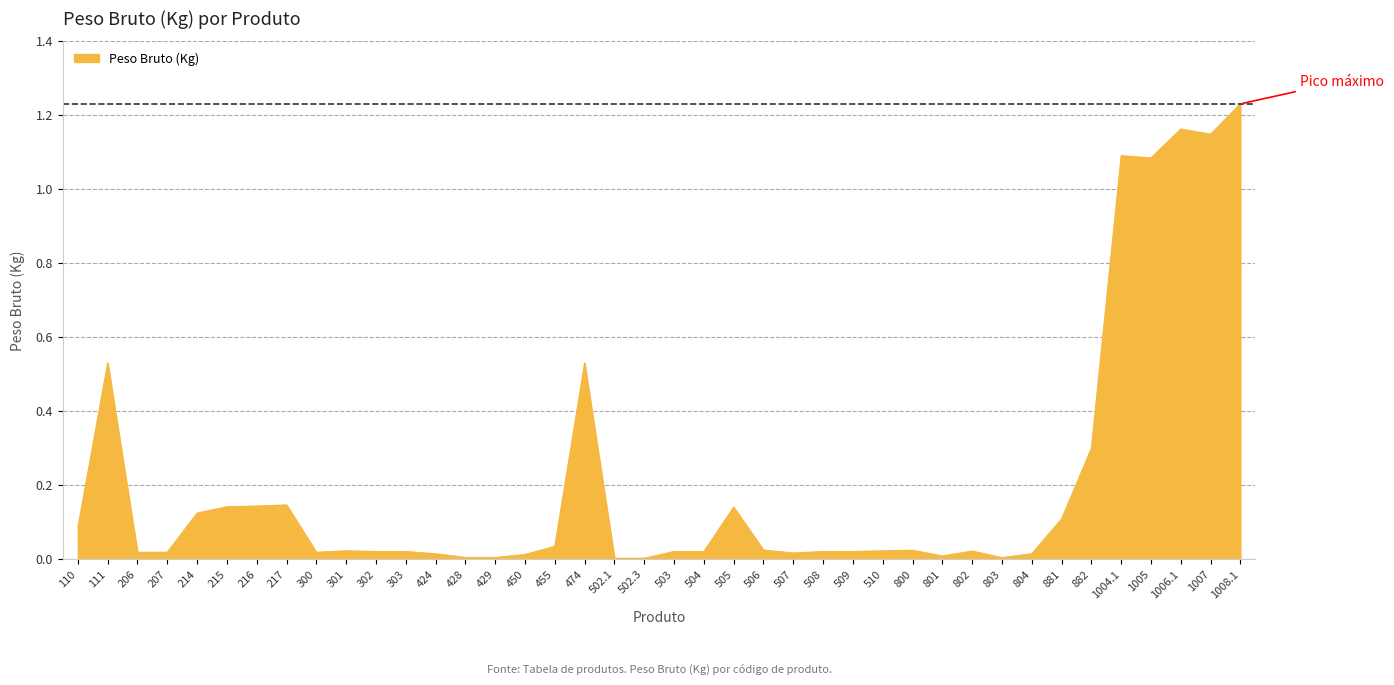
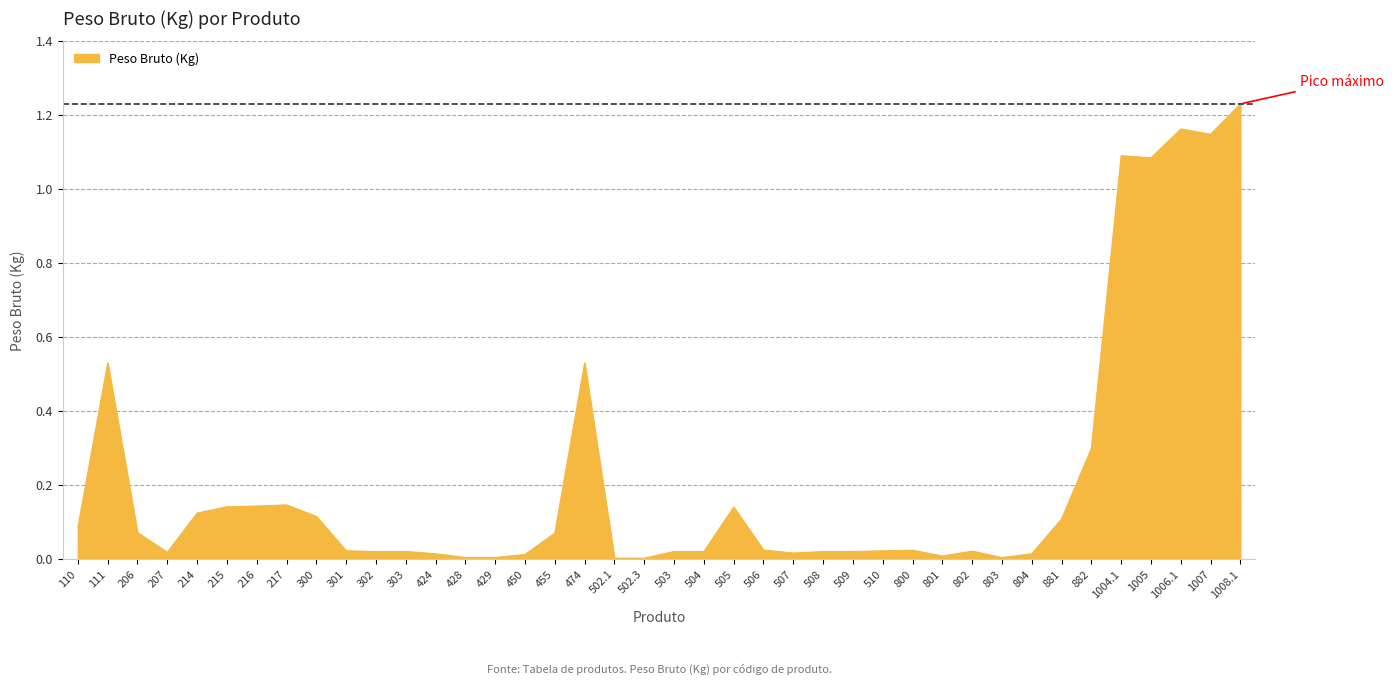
  {
    "110": 0.09,
    "111": 0.53,
-   "206": 0.02,
+   "206": 0.07,
    "207": 0.02,
    "214": 0.12,
    "215": 0.14,
    "216": 0.14,
    "217": 0.15,
-   "300": 0.02,
+   "300": 0.12,
    "301": 0.02,
    "302": 0.02,
    "303": 0.02,
    "424": 0.01,
    "428": 0.00,
    "429": 0.00,
    "450": 0.01,
-   "455": 0.03,
+   "455": 0.07,
    "474": 0.53,
    "502.1": 0.00,
    "502.3": 0.00,
    "503": 0.02,
    "504": 0.02,
    "505": 0.14,
    "506": 0.02,
    "507": 0.02,
    "508": 0.02,
    "509": 0.02,
    "510": 0.02,
    "800": 0.02,
    "801": 0.01,
    "802": 0.02,
    "803": 0.00,
    "804": 0.01,
    "881": 0.11,
    "882": 0.30,
    "1004.1": 1.09,
    "1005": 1.08,
    "1006.1": 1.16,
    "1007": 1.15,
    "1008.1": 1.23
  }
